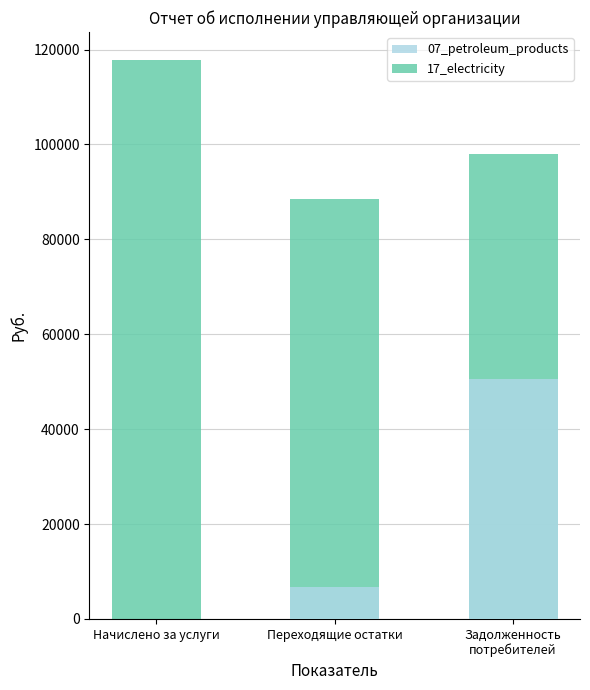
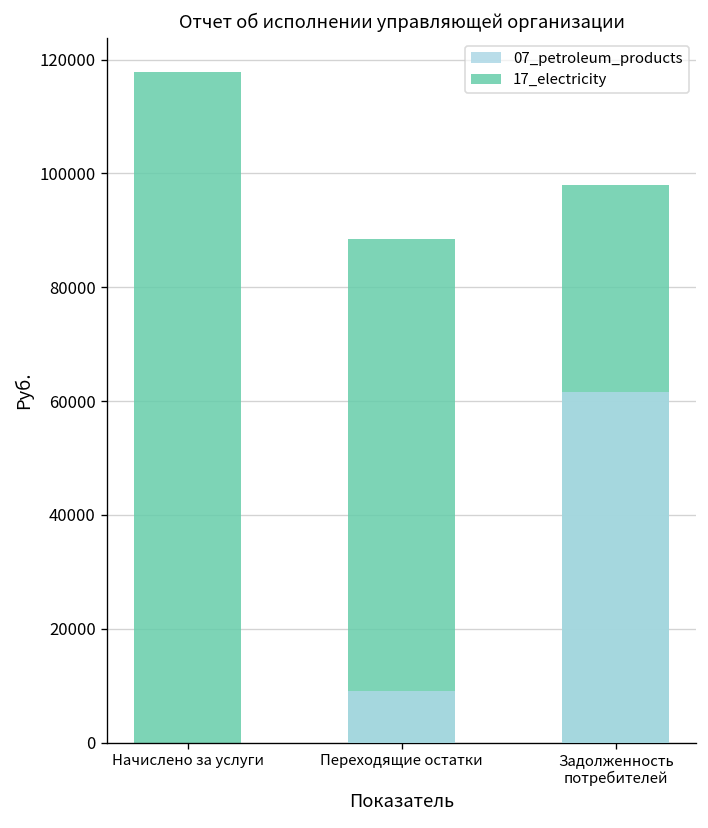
  {
    "07_petroleum_products": {
      "Начислено за услуги": 0,
-     "Переходящие остатки": 7000,
-     "Задолженность потребителей": 51000
+     "Переходящие остатки": 9000,
+     "Задолженность потребителей": 62000
    },
    "17_electricity": {
      "Начислено за услуги": 118000,
      "Переходящие остатки": 89000,
      "Задолженность потребителей": 98000
    }
  }
